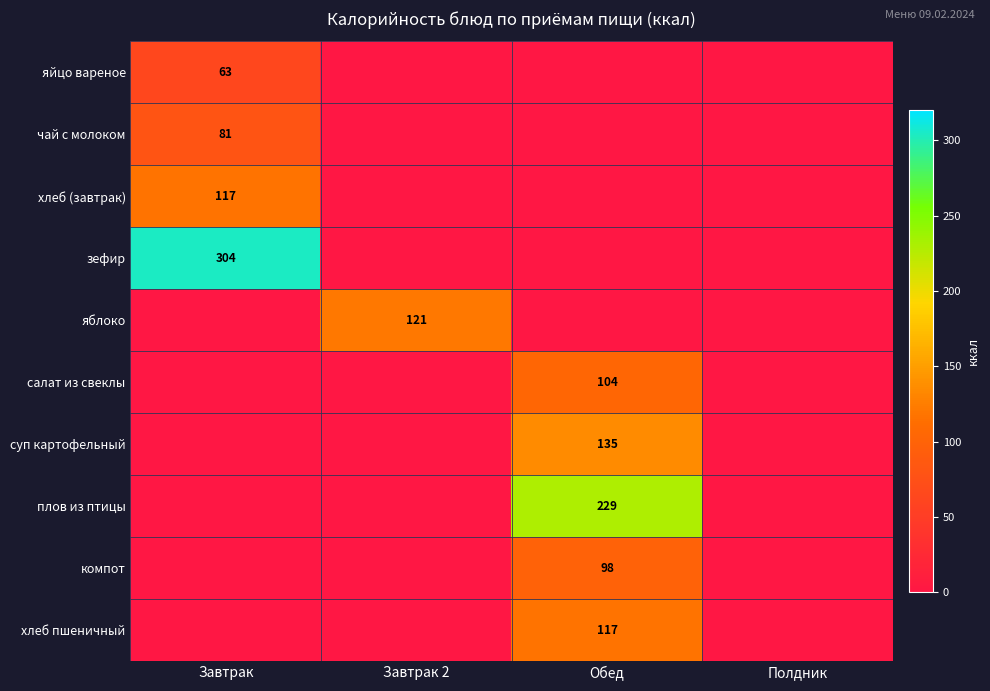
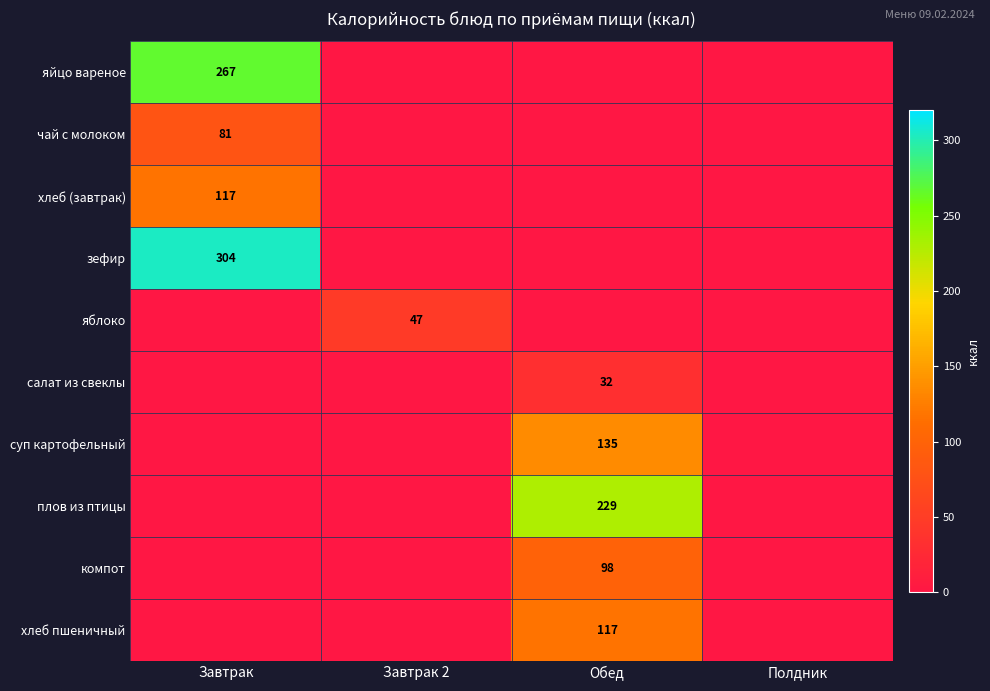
  {
    "яйцо вареное": {
-     "Завтрак": 63
+     "Завтрак": 267
    },
    "чай с молоком": {
      "Завтрак": 81
    },
    "хлеб (завтрак)": {
      "Завтрак": 117
    },
    "зефир": {
      "Завтрак": 304
    },
    "яблоко": {
-     "Завтрак 2": 121
+     "Завтрак 2": 47
    },
    "салат из свеклы": {
-     "Обед": 104
+     "Обед": 32
    },
    "суп картофельный": {
      "Обед": 135
    },
    "плов из птицы": {
      "Обед": 229
    },
    "компот": {
      "Обед": 98
    },
    "хлеб пшеничный": {
      "Обед": 117
    }
  }
